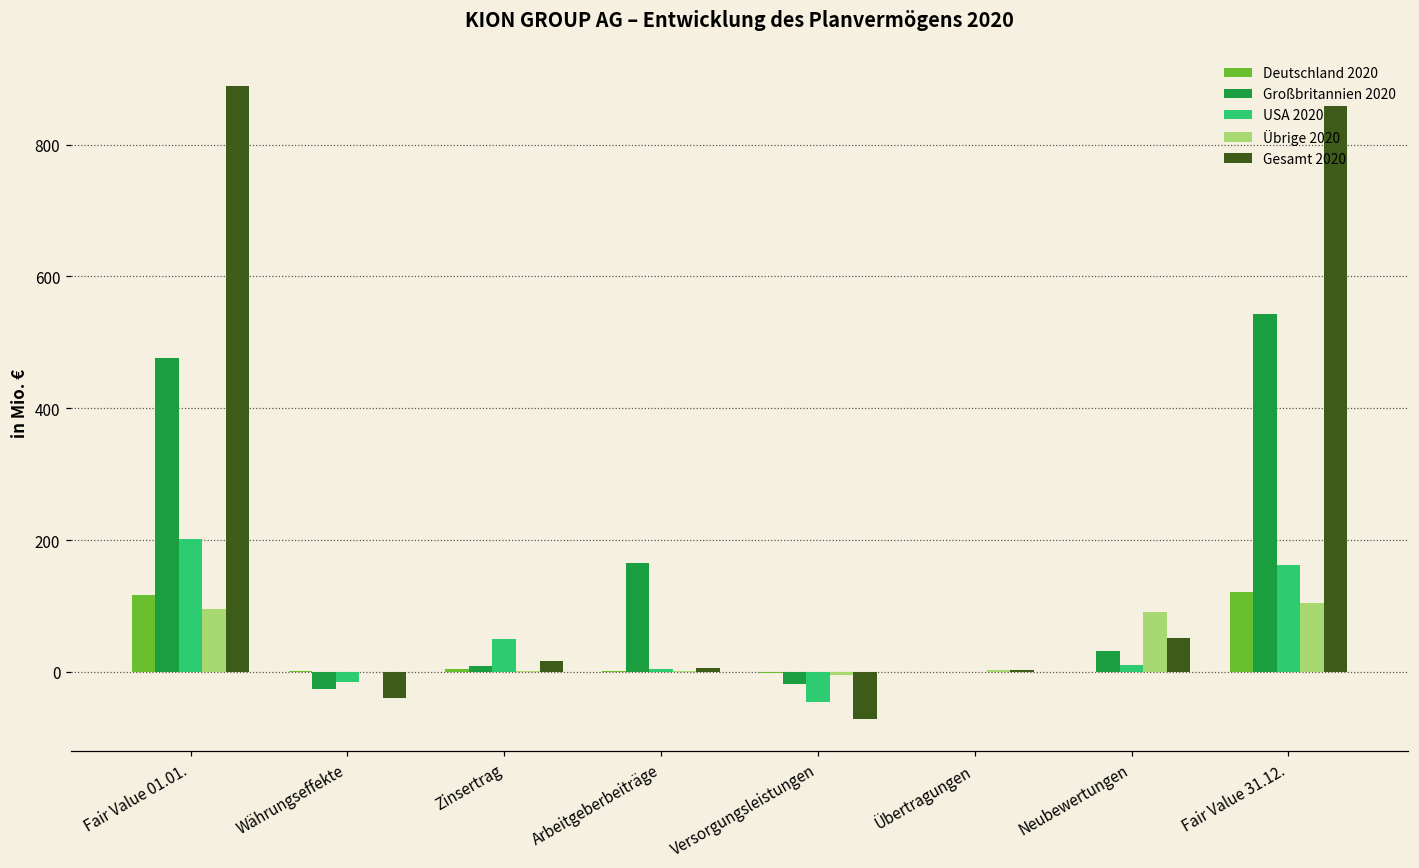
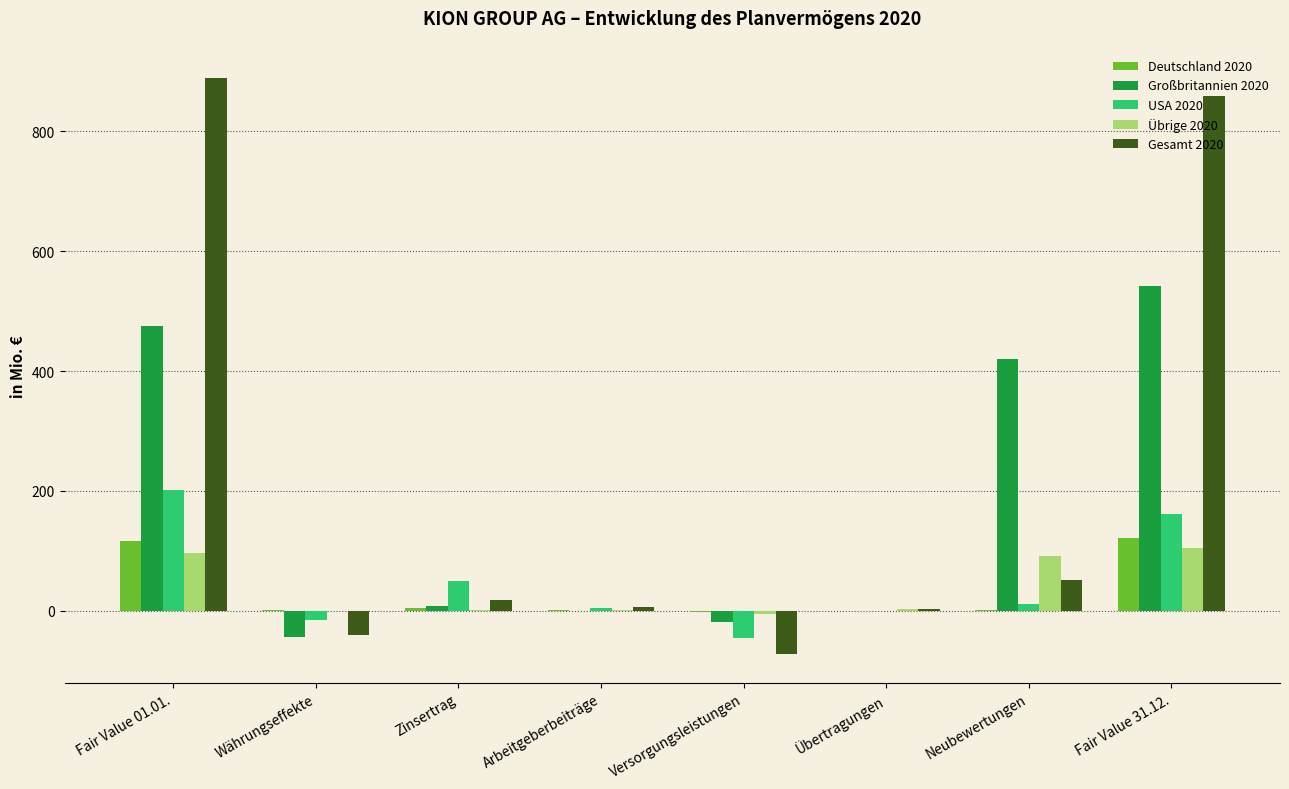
  {
    "Deutschland 2020": {
      "Fair Value 01.01.": 120,
      "Zinsertrag": 0,
      "Fair Value 31.12.": 120
    },
    "Großbritannien 2020": {
      "Fair Value 01.01.": 480,
-     "Währungseffekte": -30,
+     "Währungseffekte": -40,
      "Zinsertrag": 10,
-     "Arbeitgeberbeiträge": 170,
+     "Arbeitgeberbeiträge": 0,
      "Versorgungsleistungen": -20,
      "Übertragungen": 0,
-     "Neubewertungen": 30,
+     "Neubewertungen": 420,
      "Fair Value 31.12.": 540
    },
    "USA 2020": {
      "Fair Value 01.01.": 200,
      "Währungseffekte": -20,
      "Zinsertrag": 50,
      "Versorgungsleistungen": -50,
      "Übertragungen": 0,
      "Neubewertungen": 10,
      "Fair Value 31.12.": 160
    },
    "Übrige 2020": {
      "Fair Value 01.01.": 100,
      "Versorgungsleistungen": -10,
      "Neubewertungen": 90,
      "Fair Value 31.12.": 100
    },
    "Gesamt 2020": {
      "Fair Value 01.01.": 890,
      "Währungseffekte": -40,
      "Zinsertrag": 20,
      "Arbeitgeberbeiträge": 10,
      "Versorgungsleistungen": -70,
      "Neubewertungen": 50,
      "Fair Value 31.12.": 860
    }
  }
